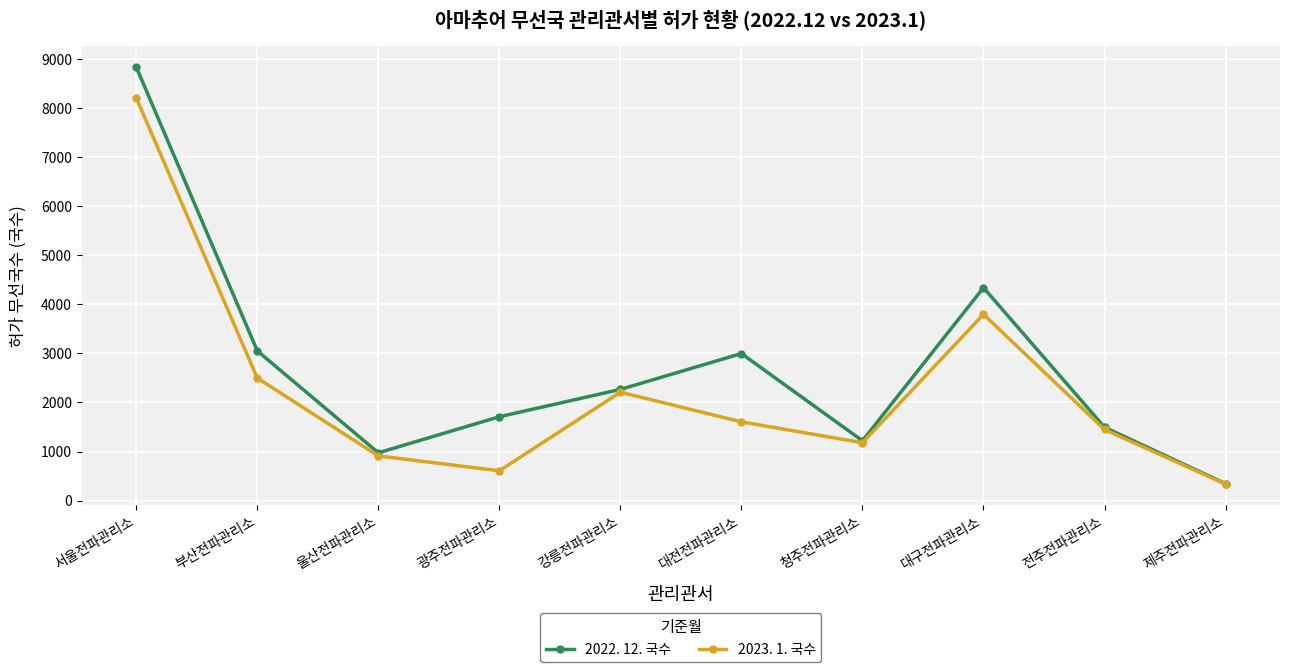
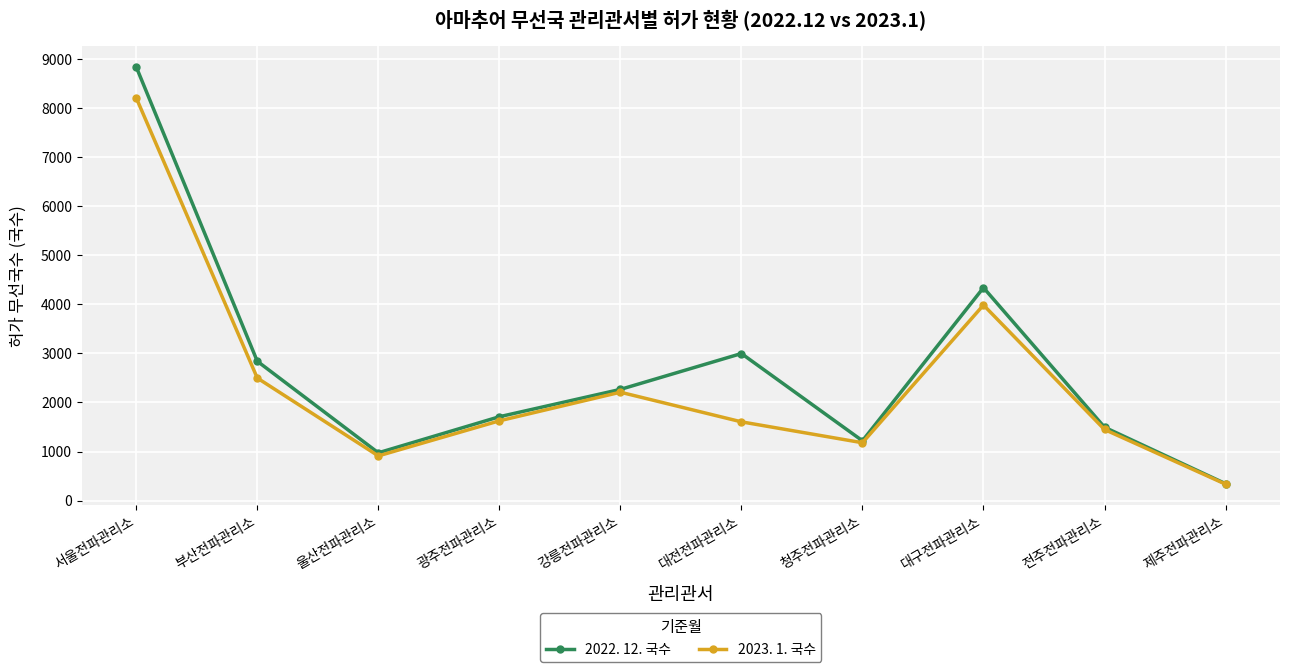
  {
    "2022. 12. 국수": {
      "서울전파관리소": 8800,
-     "부산전파관리소": 3100,
+     "부산전파관리소": 2800,
      "울산전파관리소": 1000,
      "광주전파관리소": 1700,
      "강릉전파관리소": 2300,
      "대전전파관리소": 3000,
      "대구전파관리소": 4300
    },
    "2023. 1. 국수": {
      "서울전파관리소": 8200,
      "부산전파관리소": 2500,
      "울산전파관리소": 900,
-     "광주전파관리소": 600,
+     "광주전파관리소": 1600,
      "강릉전파관리소": 2200,
      "대전전파관리소": 1600,
-     "대구전파관리소": 3800
+     "대구전파관리소": 4000
    }
  }
